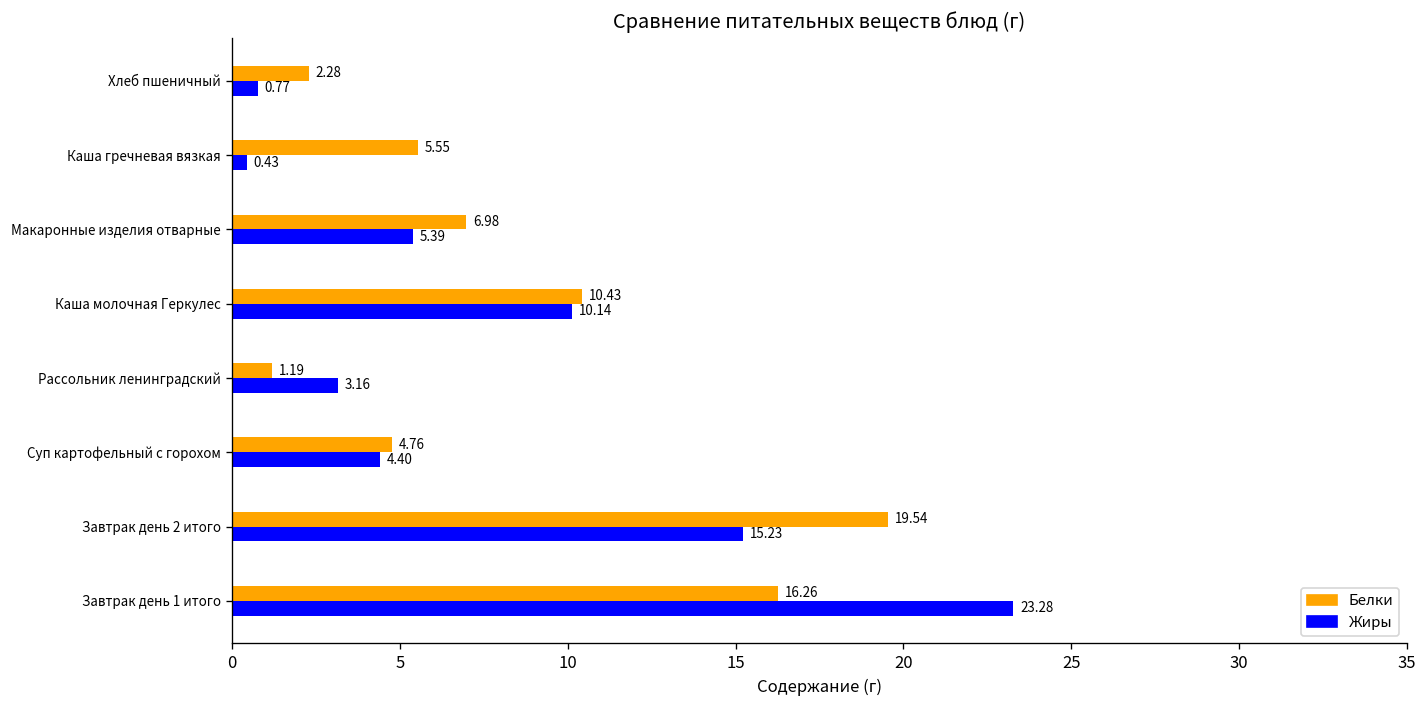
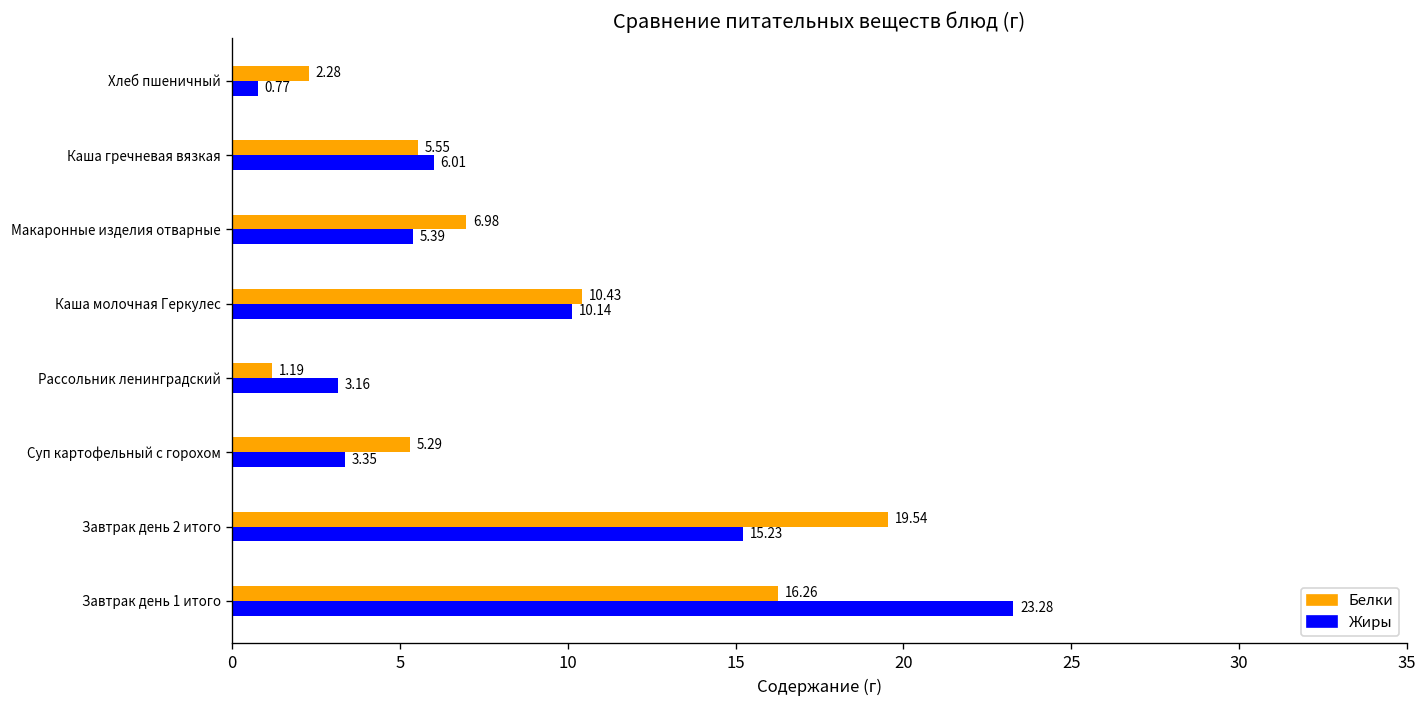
  {
    "Белки": {
      "Хлеб пшеничный": 2.28,
      "Каша гречневая вязкая": 5.55,
      "Макаронные изделия отварные": 6.98,
      "Каша молочная Геркулес": 10.43,
      "Рассольник ленинградский": 1.19,
-     "Суп картофельный с горохом": 4.76,
+     "Суп картофельный с горохом": 5.29,
      "Завтрак день 2 итого": 19.54,
      "Завтрак день 1 итого": 16.26
    },
    "Жиры": {
      "Хлеб пшеничный": 0.77,
-     "Каша гречневая вязкая": 0.43,
+     "Каша гречневая вязкая": 6.01,
      "Макаронные изделия отварные": 5.39,
      "Каша молочная Геркулес": 10.14,
      "Рассольник ленинградский": 3.16,
-     "Суп картофельный с горохом": 4.40,
+     "Суп картофельный с горохом": 3.35,
      "Завтрак день 2 итого": 15.23,
      "Завтрак день 1 итого": 23.28
    }
  }
